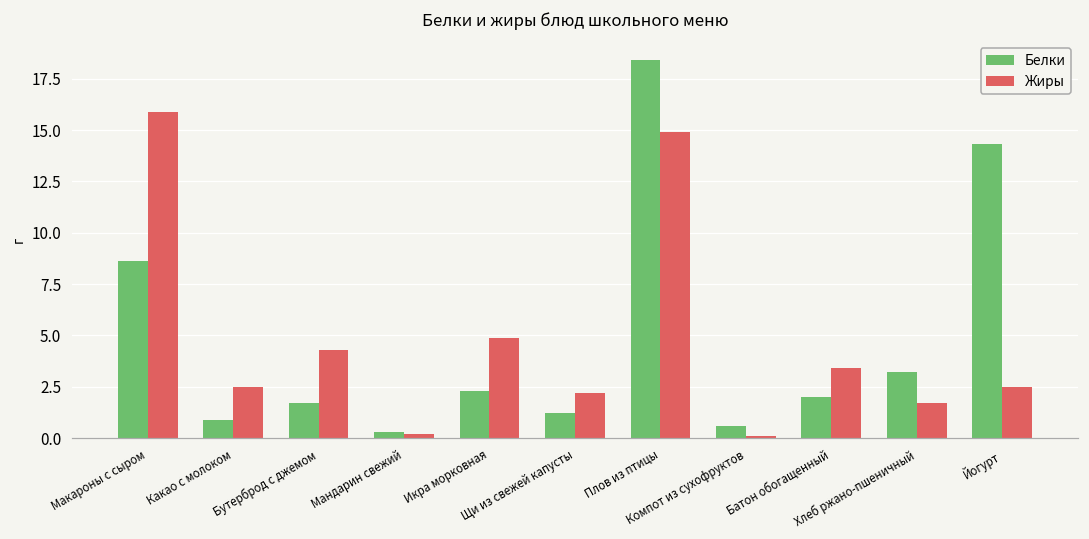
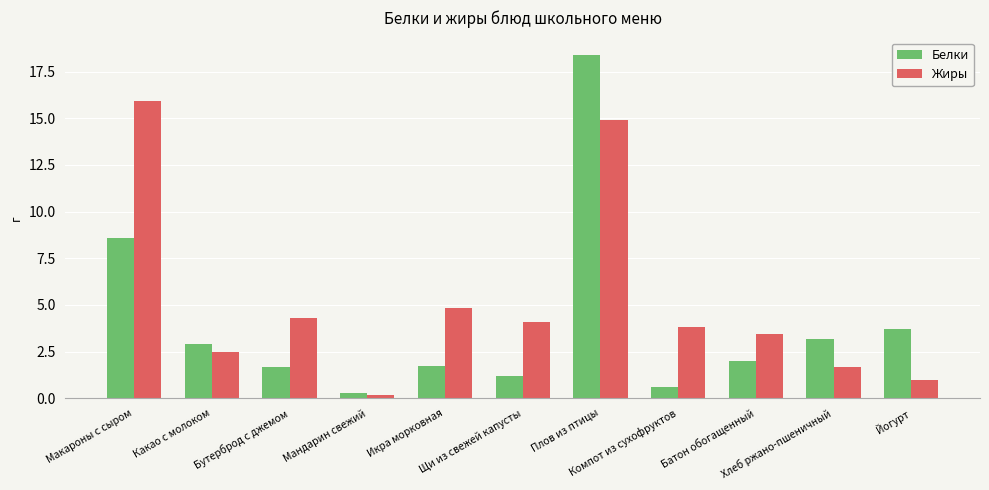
  {
    "Белки": {
      "Макароны с сыром": 8.6,
-     "Какао с молоком": 0.9,
+     "Какао с молоком": 2.9,
      "Бутерброд с джемом": 1.7,
      "Мандарин свежий": 0.3,
-     "Икра морковная": 2.3,
+     "Икра морковная": 1.7,
      "Щи из свежей капусты": 1.2,
      "Плов из птицы": 18.4,
      "Компот из сухофруктов": 0.6,
      "Батон обогащенный": 2.0,
      "Хлеб ржано-пшеничный": 3.2,
-     "Йогурт": 14.3
+     "Йогурт": 3.7
    },
    "Жиры": {
      "Макароны с сыром": 15.9,
      "Какао с молоком": 2.5,
      "Бутерброд с джемом": 4.3,
      "Мандарин свежий": 0.2,
      "Икра морковная": 4.9,
-     "Щи из свежей капусты": 2.2,
+     "Щи из свежей капусты": 4.1,
      "Плов из птицы": 14.9,
-     "Компот из сухофруктов": 0.1,
+     "Компот из сухофруктов": 3.8,
      "Батон обогащенный": 3.4,
      "Хлеб ржано-пшеничный": 1.7,
-     "Йогурт": 2.5
+     "Йогурт": 1.0
    }
  }
